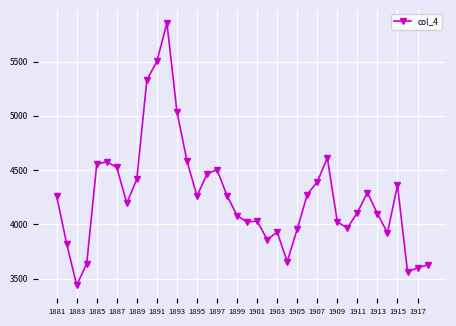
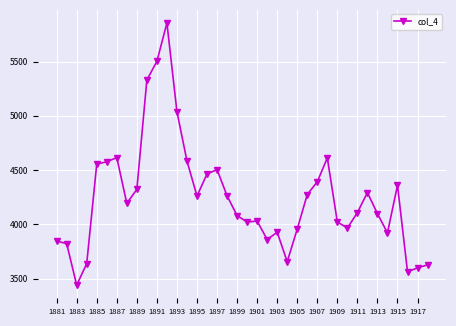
  {
-   "1881": 4260,
+   "1881": 3850,
    "1883": 3440,
    "1885": 4560,
-   "1887": 4520,
-   "1889": 4420,
+   "1887": 4620,
+   "1889": 4320,
    "1891": 5500,
    "1893": 5040,
    "1895": 4260,
    "1897": 4500,
    "1899": 4080,
    "1901": 4030,
    "1903": 3930,
    "1905": 3960,
    "1907": 4390,
    "1909": 4020,
    "1911": 4110,
    "1913": 4100,
    "1915": 4360,
    "1917": 3600
  }
